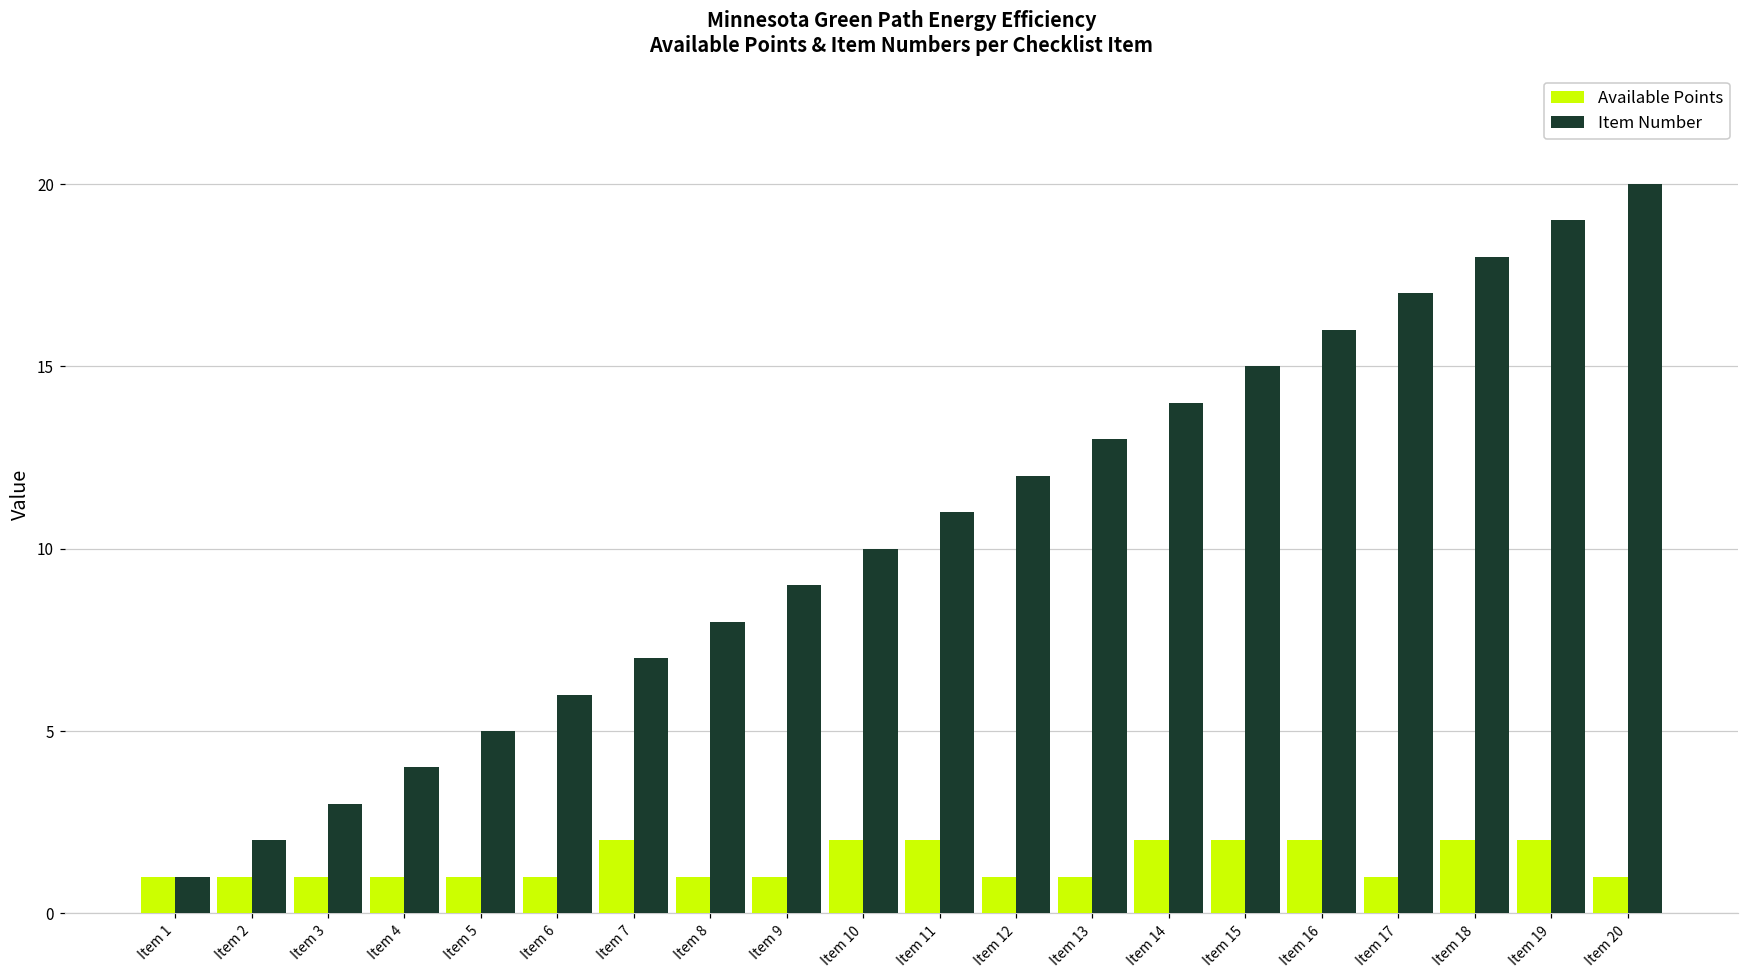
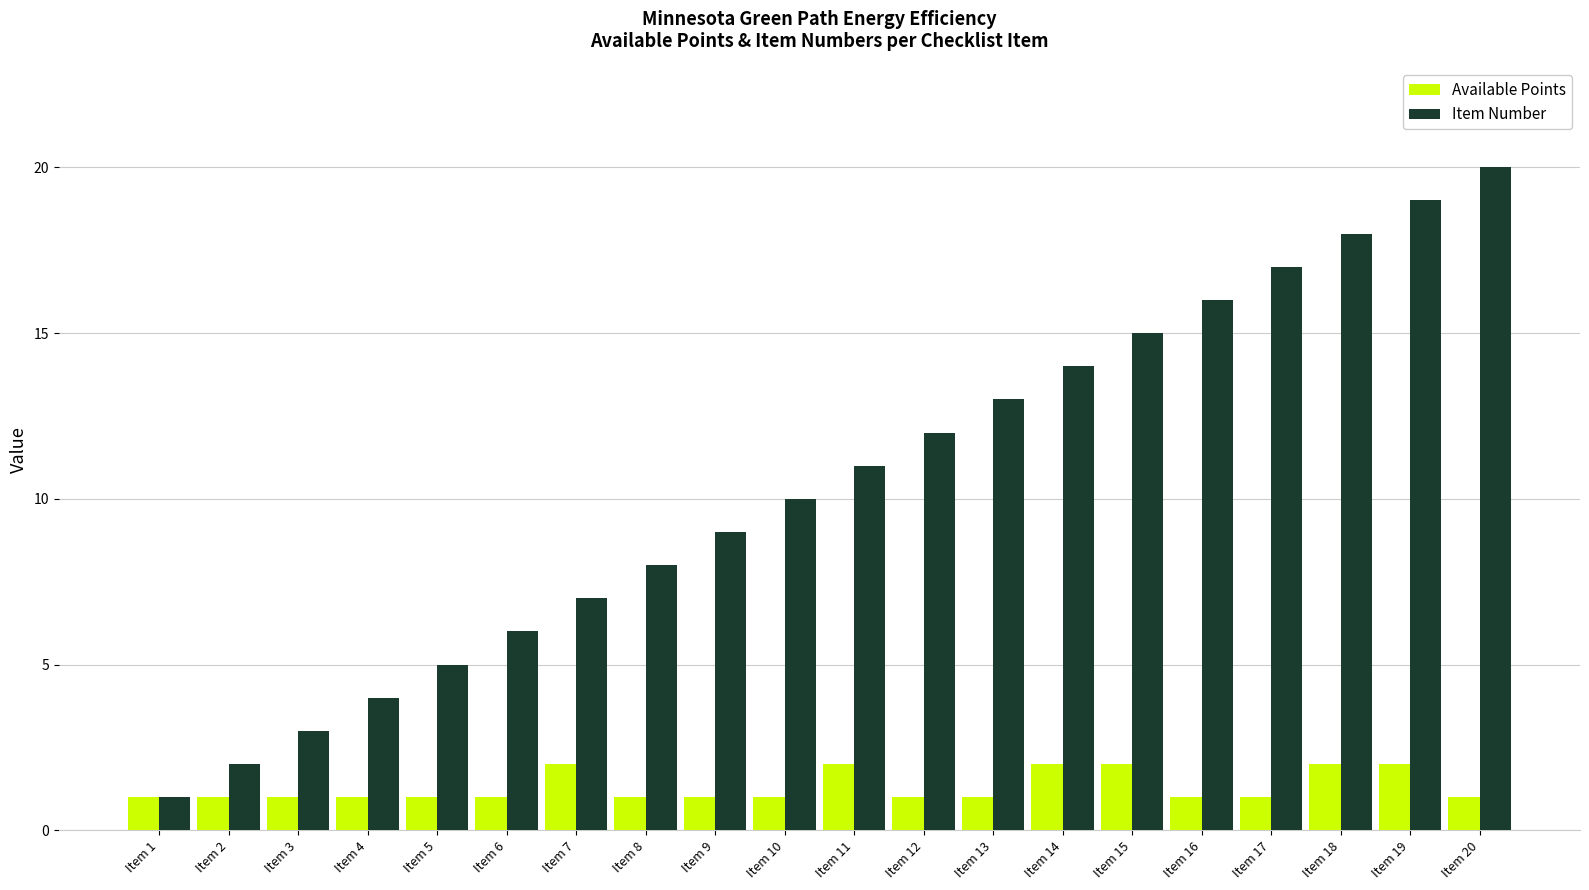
  {
    "Available Points": {
      "Item 1": 1,
      "Item 2": 1,
      "Item 3": 1,
      "Item 4": 1,
      "Item 5": 1,
      "Item 6": 1,
      "Item 7": 2,
      "Item 8": 1,
      "Item 9": 1,
-     "Item 10": 2,
+     "Item 10": 1,
      "Item 11": 2,
      "Item 12": 1,
      "Item 13": 1,
      "Item 14": 2,
      "Item 15": 2,
-     "Item 16": 2,
+     "Item 16": 1,
      "Item 17": 1,
      "Item 18": 2,
      "Item 19": 2,
      "Item 20": 1
    },
    "Item Number": {
      "Item 1": 1,
      "Item 2": 2,
      "Item 3": 3,
      "Item 4": 4,
      "Item 5": 5,
      "Item 6": 6,
      "Item 7": 7,
      "Item 8": 8,
      "Item 9": 9,
      "Item 10": 10,
      "Item 11": 11,
      "Item 12": 12,
      "Item 13": 13,
      "Item 14": 14,
      "Item 15": 15,
      "Item 16": 16,
      "Item 17": 17,
      "Item 18": 18,
      "Item 19": 19,
      "Item 20": 20
    }
  }
